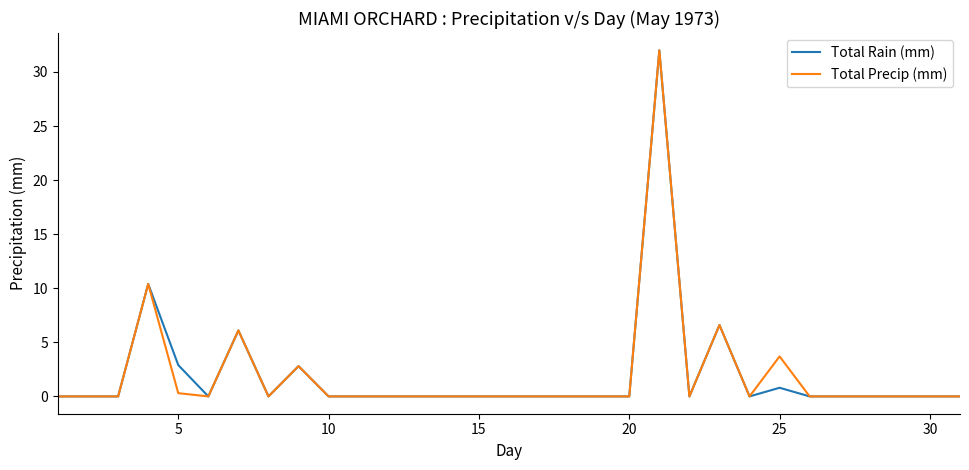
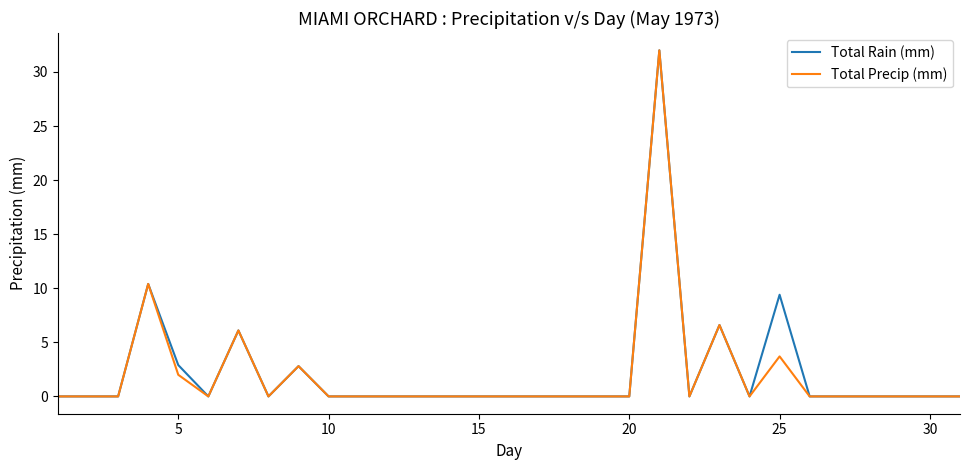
  {
    "Total Rain (mm)": {
      "5": 2.9,
-     "25": 0.8
+     "25": 9.4
    },
    "Total Precip (mm)": {
-     "5": 0.3,
+     "5": 2.0,
      "25": 3.7
    }
  }
